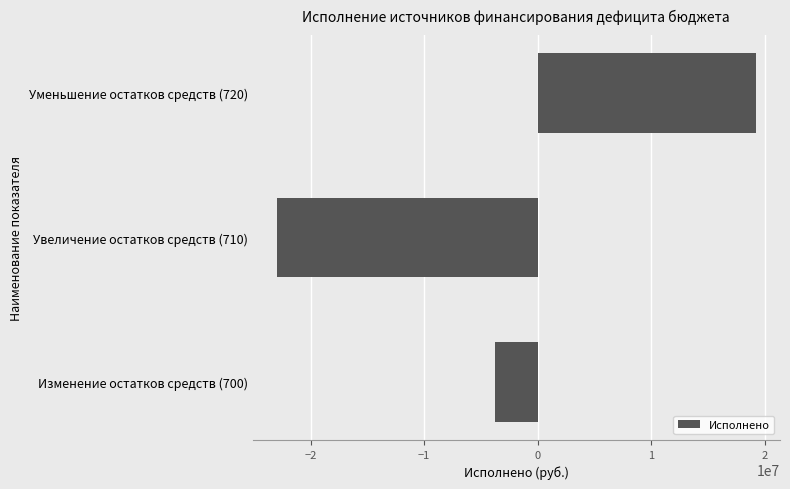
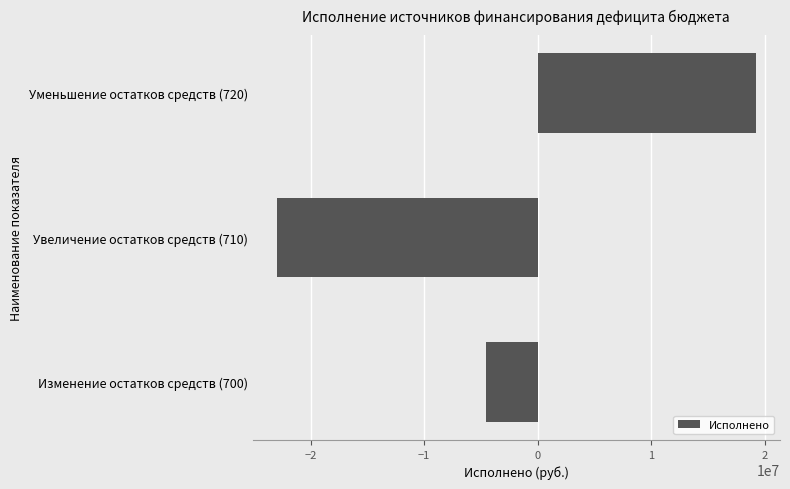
  {
    "Уменьшение остатков средств (720)": 19200000,
    "Увеличение остатков средств (710)": -23000000,
-   "Изменение остатков средств (700)": -3800000
+   "Изменение остатков средств (700)": -4500000
  }
